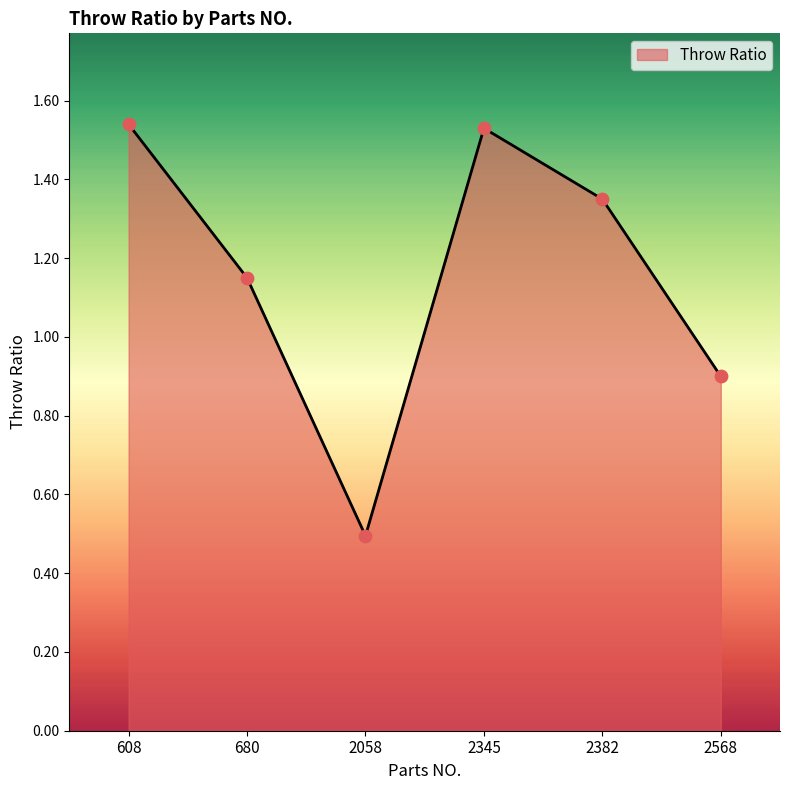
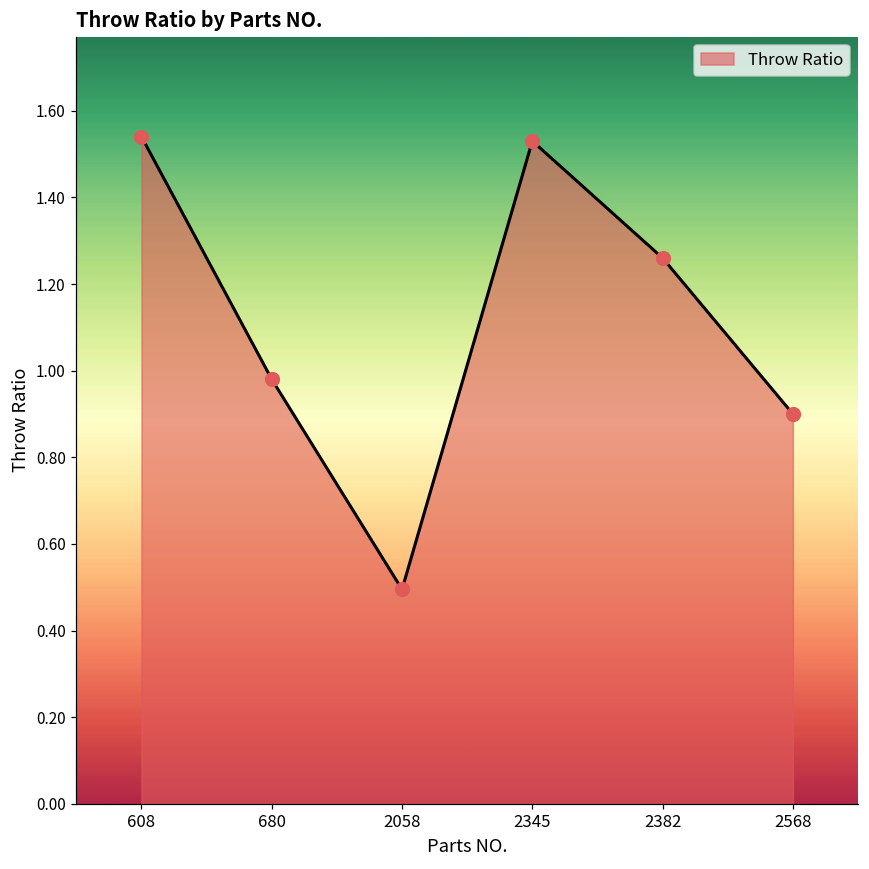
  {
    "608": 1.54,
-   "680": 1.15,
+   "680": 0.98,
    "2058": 0.50,
    "2345": 1.53,
-   "2382": 1.35,
+   "2382": 1.26,
    "2568": 0.90
  }
